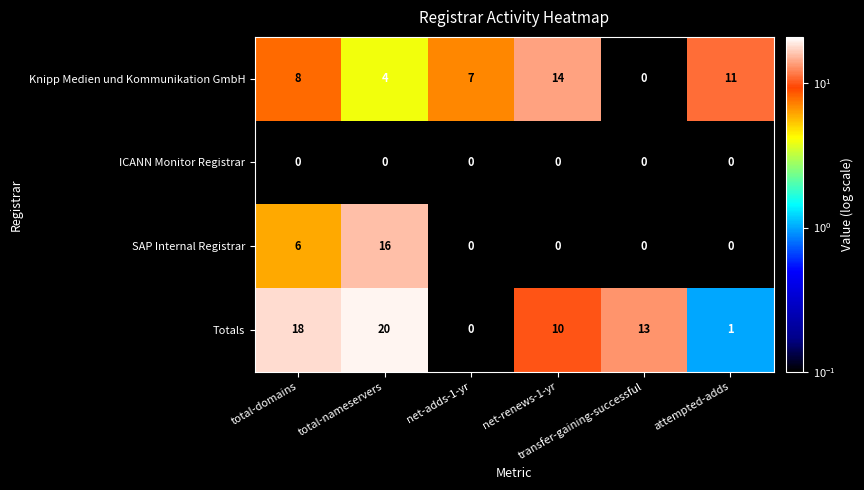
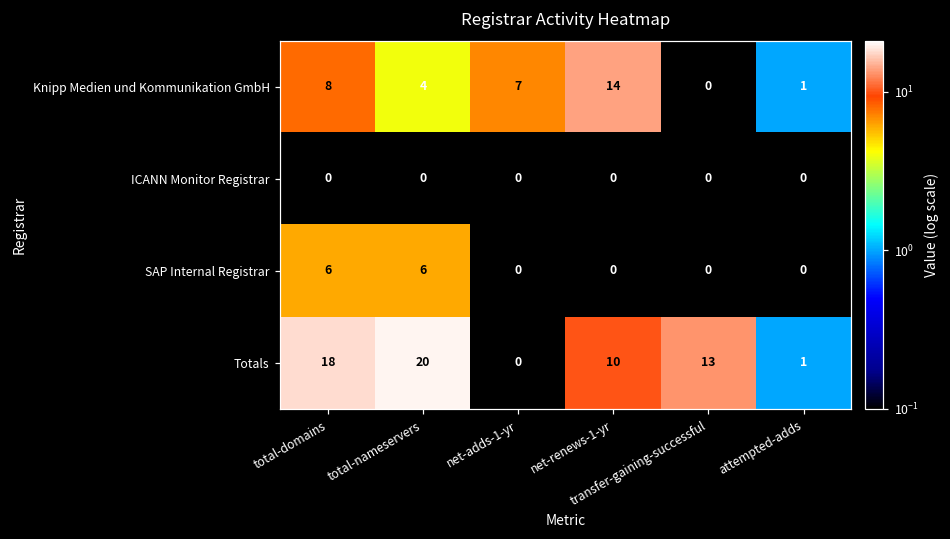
  {
    "Knipp Medien und Kommunikation GmbH": {
      "total-domains": 8,
      "total-nameservers": 4,
      "net-adds-1-yr": 7,
      "net-renews-1-yr": 14,
      "transfer-gaining-successful": 0,
-     "attempted-adds": 11
+     "attempted-adds": 1
    },
    "ICANN Monitor Registrar": {
      "total-domains": 0,
      "total-nameservers": 0,
      "net-adds-1-yr": 0,
      "net-renews-1-yr": 0,
      "transfer-gaining-successful": 0,
      "attempted-adds": 0
    },
    "SAP Internal Registrar": {
      "total-domains": 6,
-     "total-nameservers": 16,
+     "total-nameservers": 6,
      "net-adds-1-yr": 0,
      "net-renews-1-yr": 0,
      "transfer-gaining-successful": 0,
      "attempted-adds": 0
    },
    "Totals": {
      "total-domains": 18,
      "total-nameservers": 20,
      "net-adds-1-yr": 0,
      "net-renews-1-yr": 10,
      "transfer-gaining-successful": 13,
      "attempted-adds": 1
    }
  }
